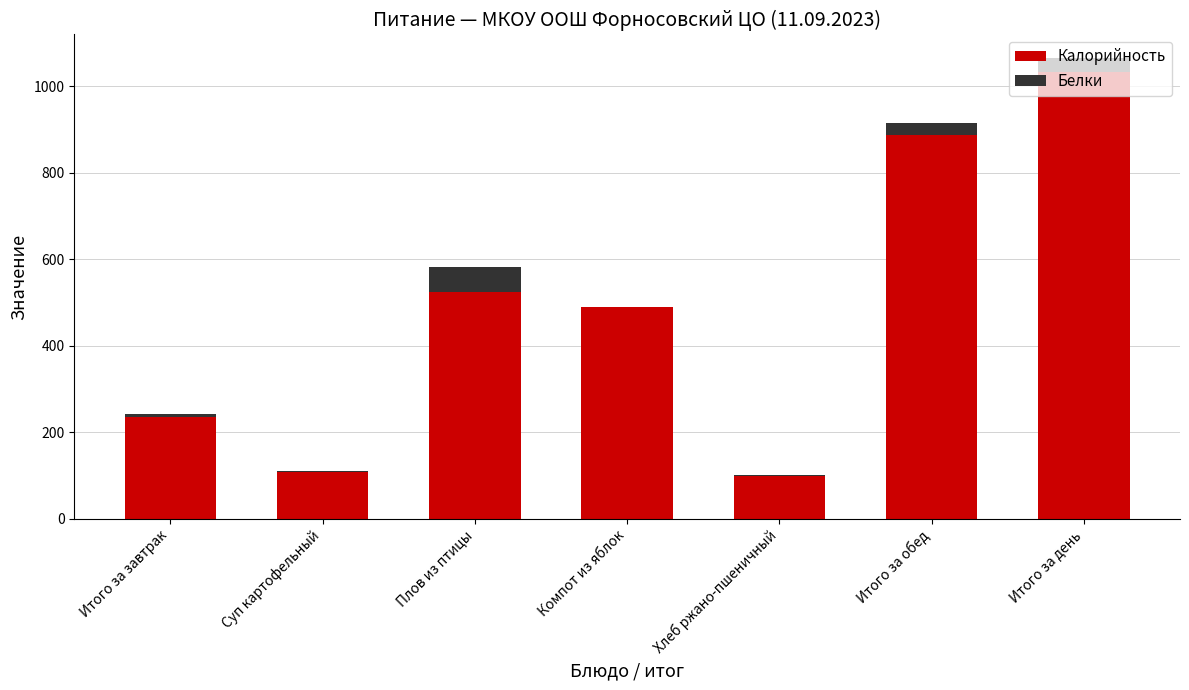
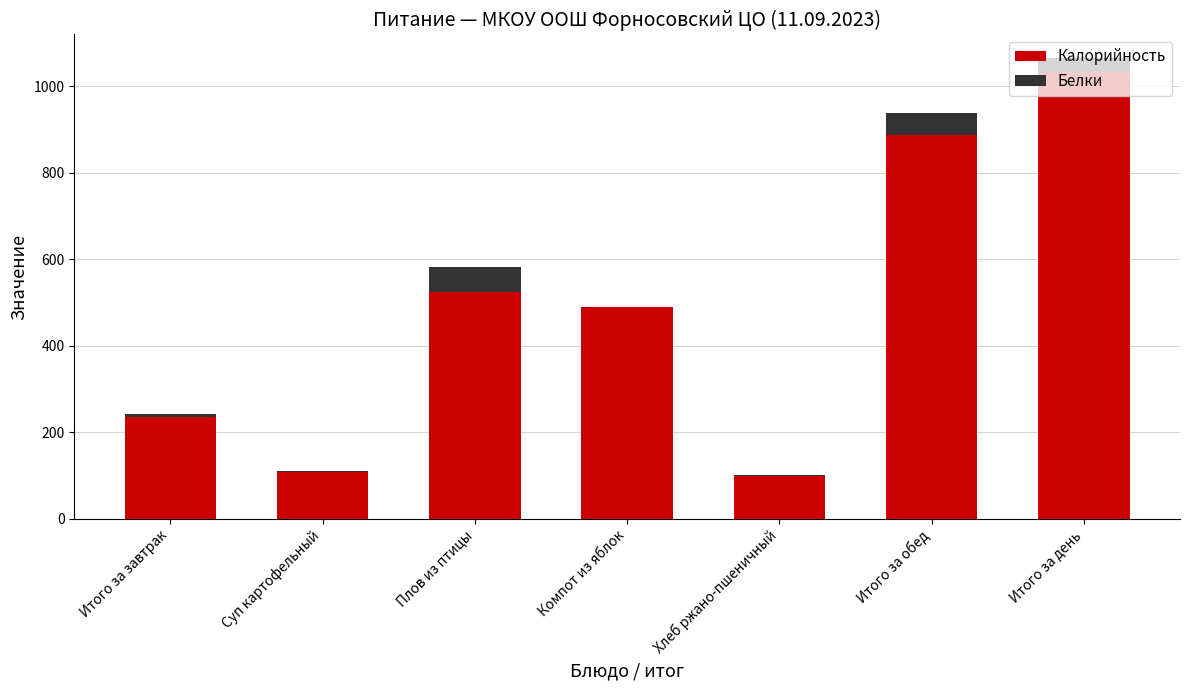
  {
    "Калорийность": {
      "Итого за завтрак": 230,
      "Суп картофельный": 110,
      "Плов из птицы": 520,
      "Компот из яблок": 490,
      "Хлеб ржано-пшеничный": 100,
      "Итого за обед": 890
    },
    "Белки": {
      "Итого за завтрак": 10,
      "Плов из птицы": 60,
-     "Итого за обед": 30
+     "Итого за обед": 50
    }
  }
